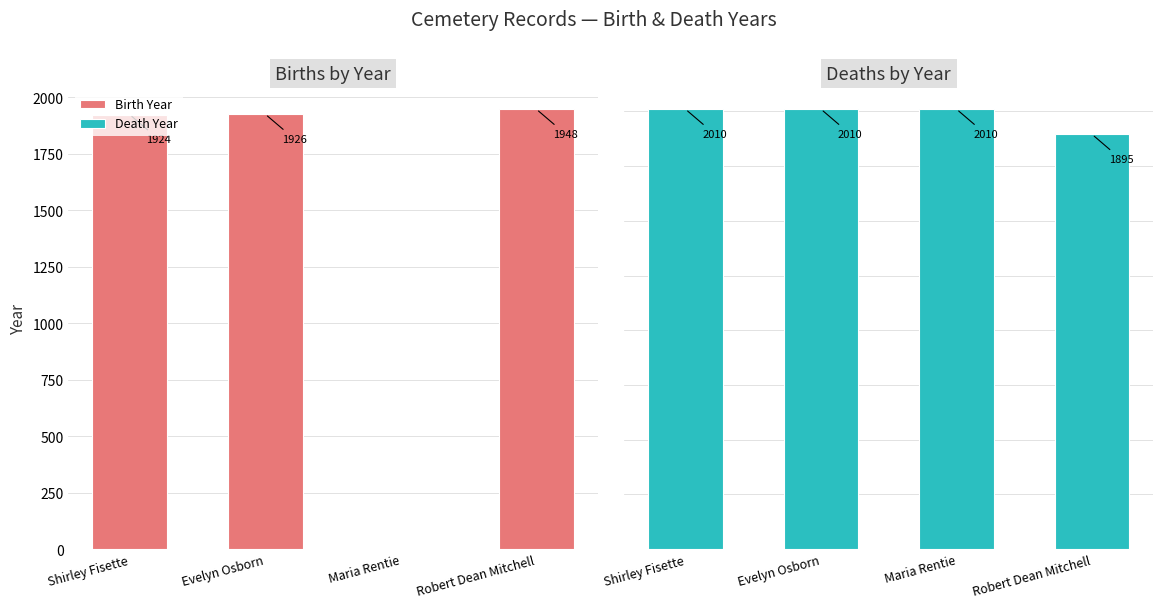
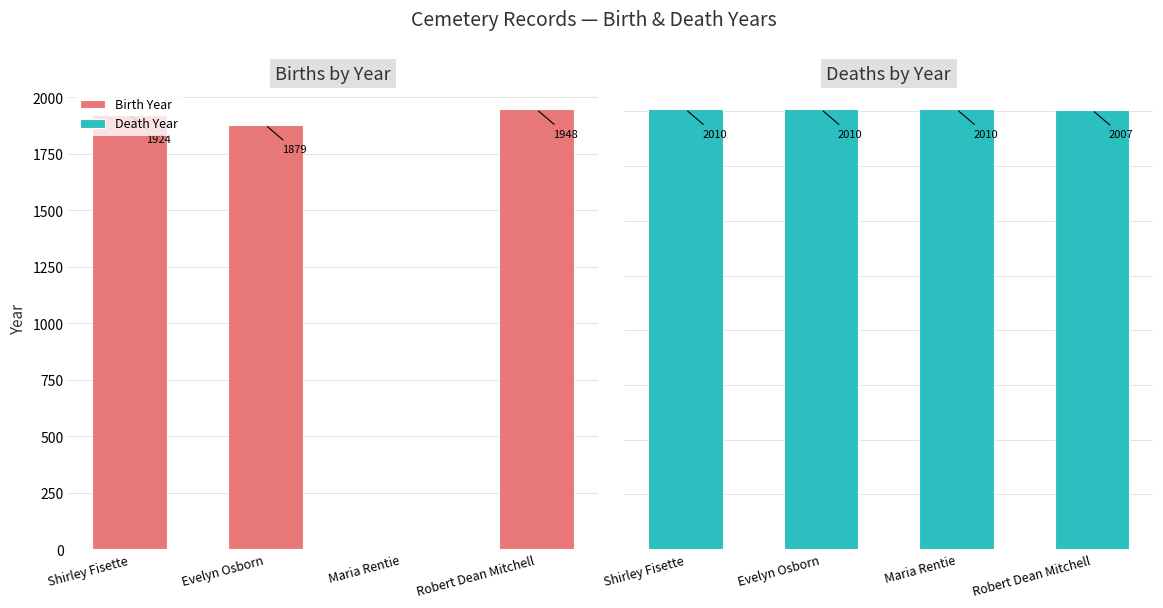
  {
    "Births by Year": {
-     "Evelyn Osborn": 1926,
+     "Evelyn Osborn": 1879,
      "Robert Dean Mitchell": 1948
    },
    "Deaths by Year": {
      "Shirley Fisette": 2010,
      "Evelyn Osborn": 2010,
      "Maria Rentie": 2010,
-     "Robert Dean Mitchell": 1895
+     "Robert Dean Mitchell": 2007
    }
  }
